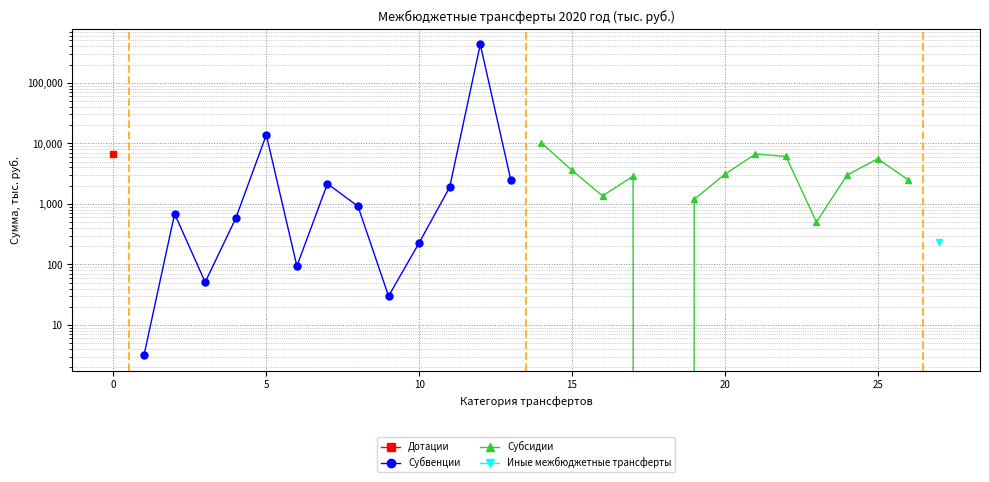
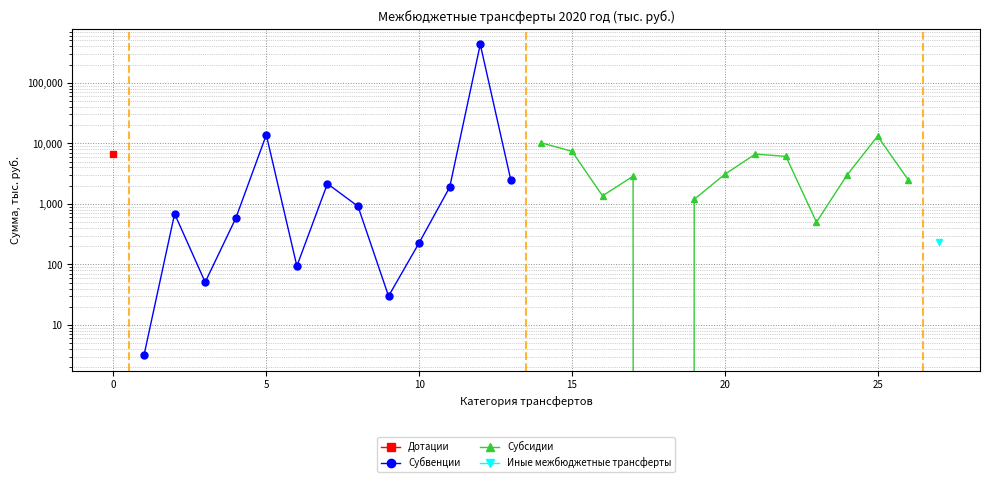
  {
    "Дотации": {
      "0": "7,000"
    },
    "Субвенции": {
      "5": "14,000",
      "10": "230"
    },
    "Субсидии": {
-     "15": "4,000",
+     "15": "7,000",
      "20": "3,000",
-     "25": "6,000"
+     "25": "13,000"
    }
  }
